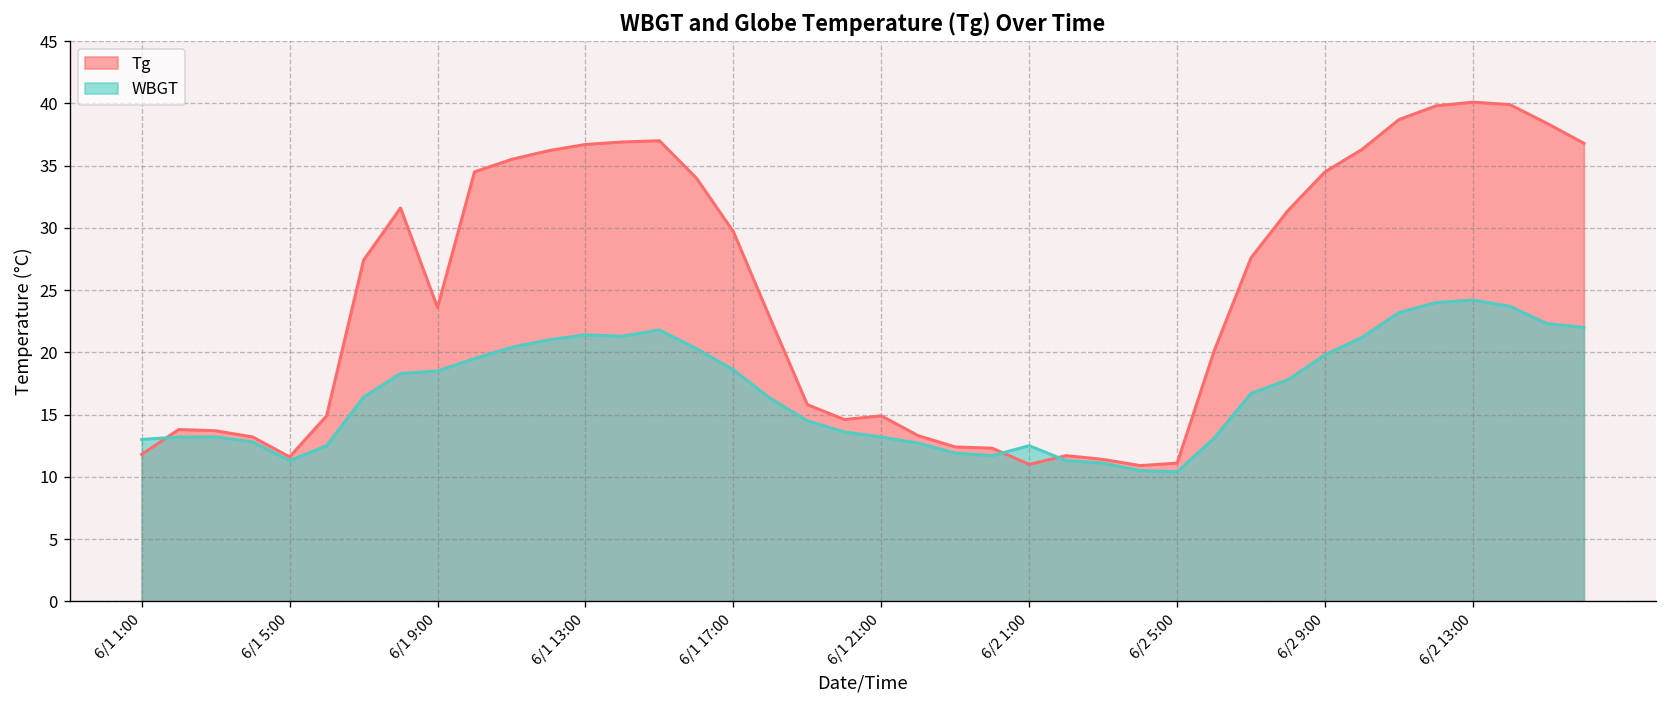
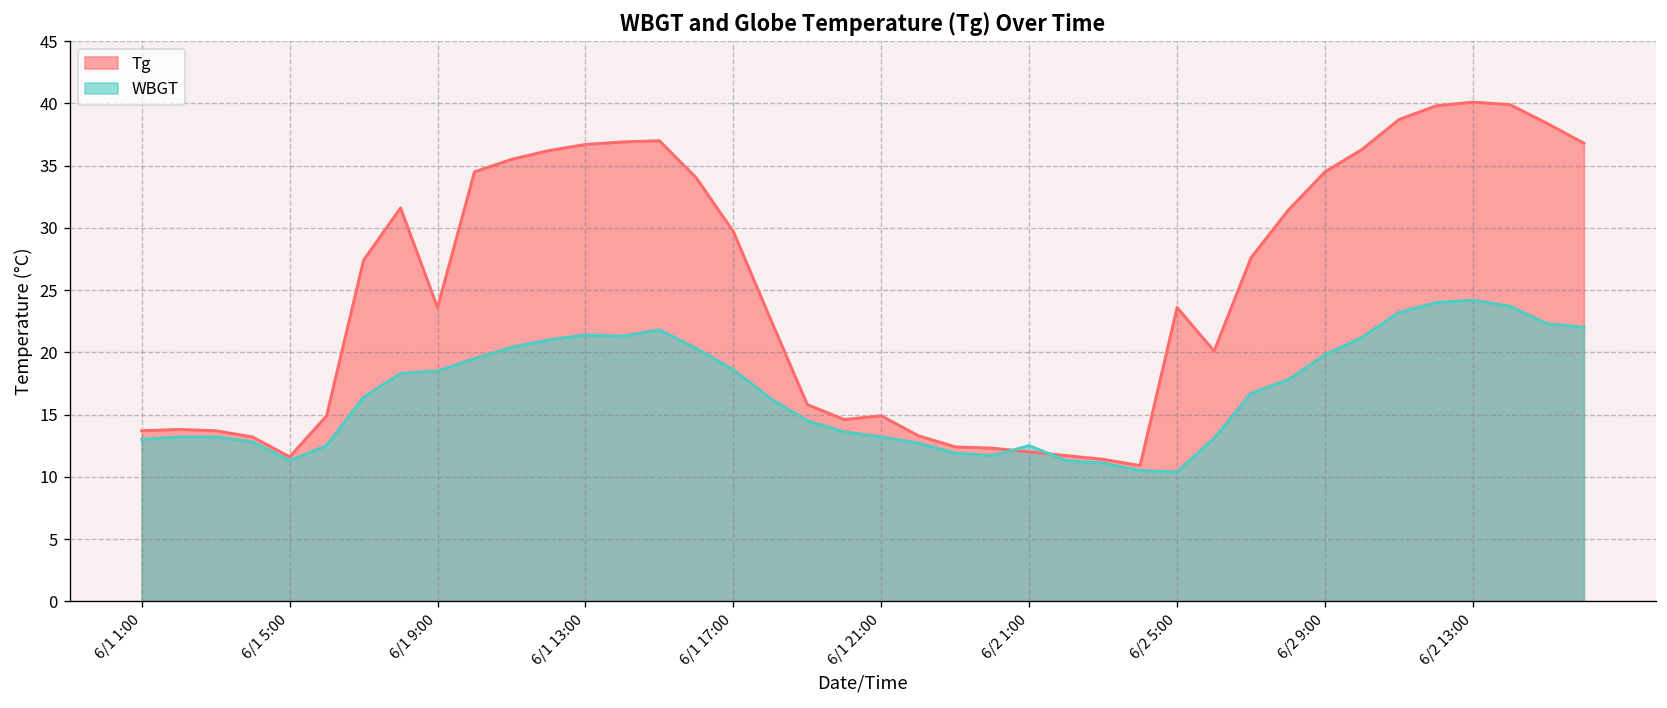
  {
    "Tg": {
-     "6/1 1:00": 11.8,
+     "6/1 1:00": 13.7,
      "6/1 5:00": 11.6,
      "6/1 9:00": 23.6,
      "6/1 13:00": 36.7,
      "6/1 17:00": 29.7,
      "6/1 21:00": 14.9,
-     "6/2 1:00": 11,
-     "6/2 5:00": 11.1,
+     "6/2 1:00": 12,
+     "6/2 5:00": 23.6,
      "6/2 9:00": 34.5,
      "6/2 13:00": 40.1
    },
    "WBGT": {
      "6/1 1:00": 13.0,
      "6/1 5:00": 11.3,
      "6/1 9:00": 18.5,
      "6/1 13:00": 21.4,
      "6/1 17:00": 18.6,
      "6/1 21:00": 13.2,
      "6/2 1:00": 12.5,
      "6/2 5:00": 10.4,
      "6/2 9:00": 19.8,
      "6/2 13:00": 24.2
    }
  }
